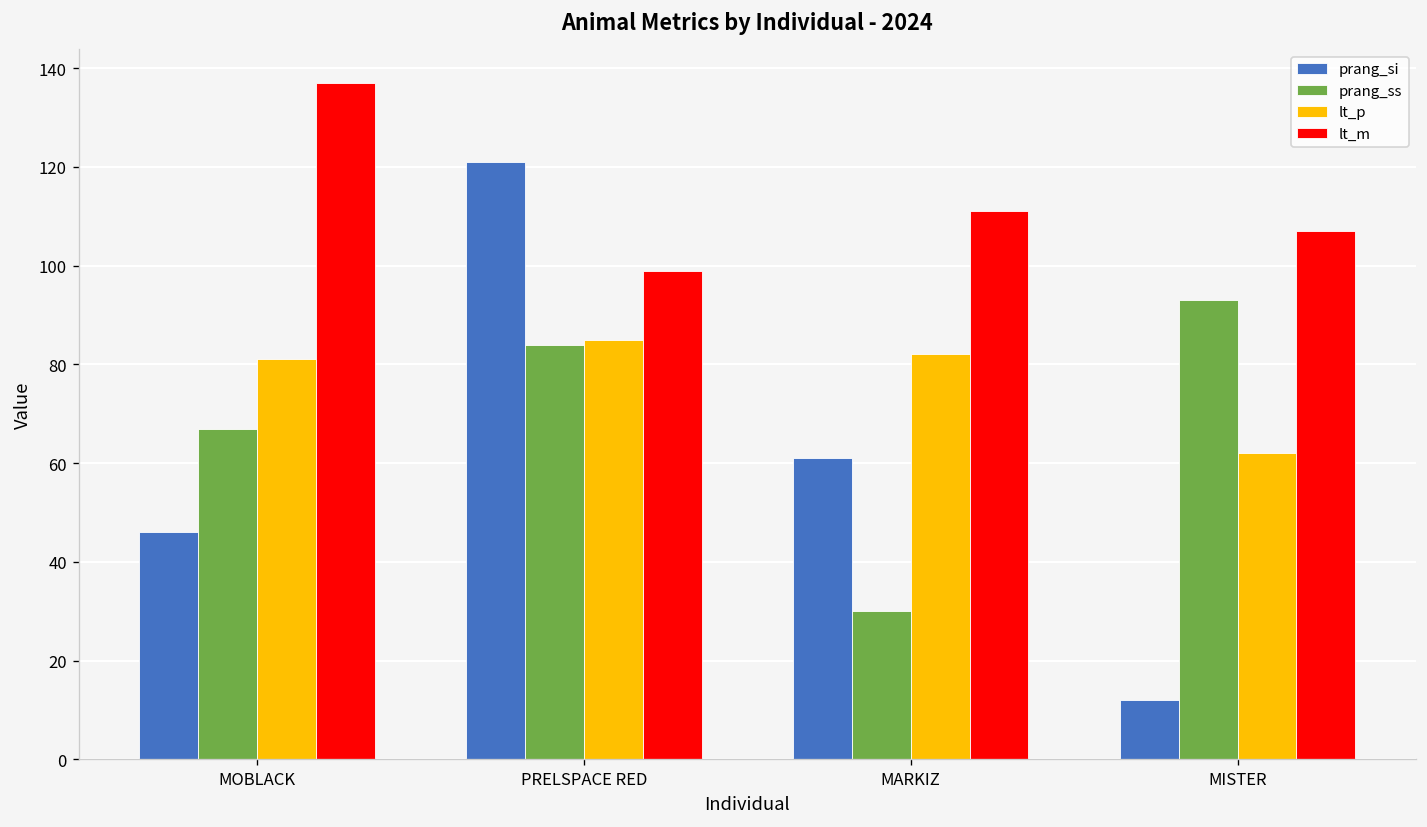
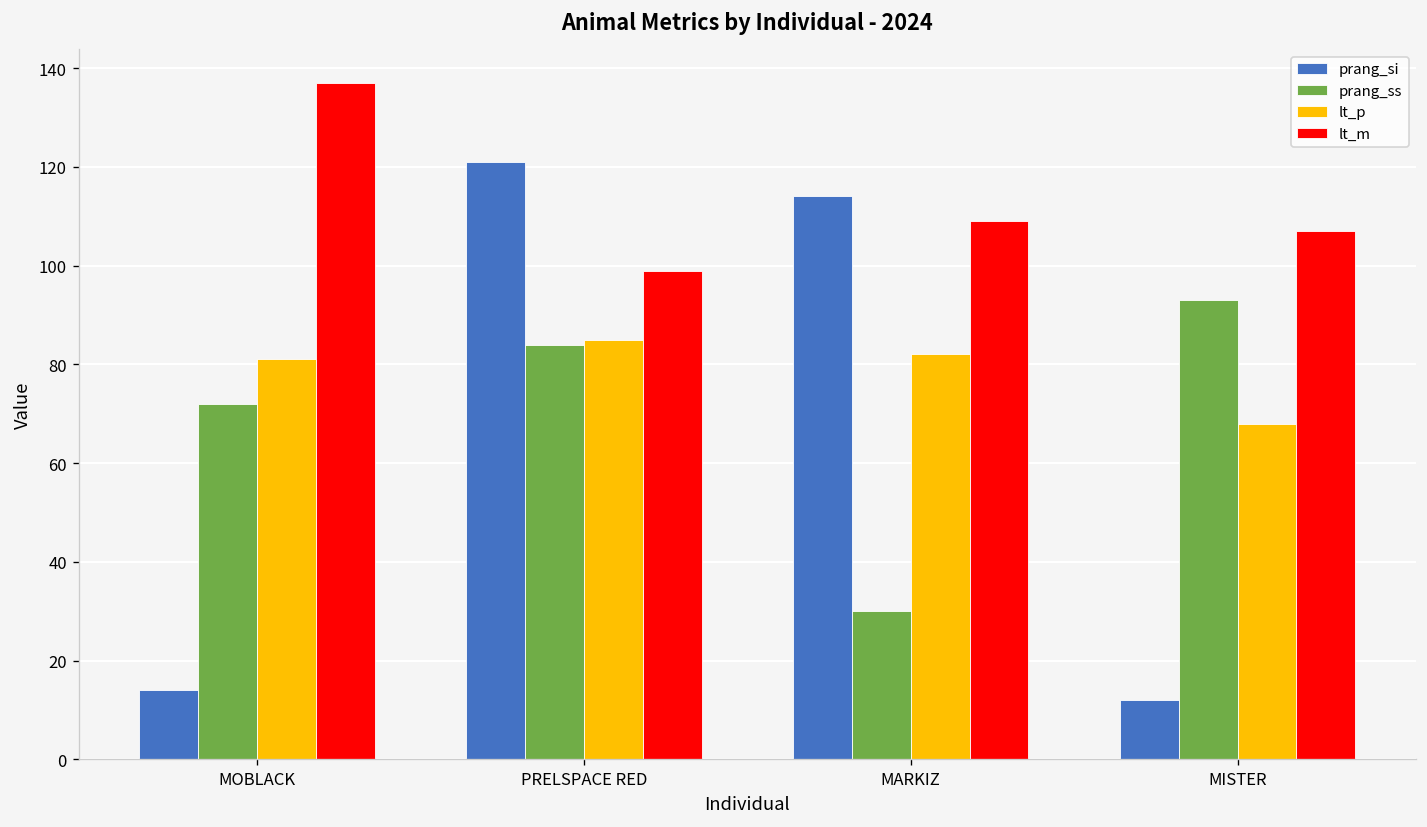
  {
    "prang_si": {
-     "MOBLACK": 46,
+     "MOBLACK": 14,
      "PRELSPACE RED": 121,
-     "MARKIZ": 61,
+     "MARKIZ": 114,
      "MISTER": 12
    },
    "prang_ss": {
-     "MOBLACK": 67,
+     "MOBLACK": 72,
      "PRELSPACE RED": 84,
      "MARKIZ": 30,
      "MISTER": 93
    },
    "lt_p": {
      "MOBLACK": 81,
      "PRELSPACE RED": 85,
      "MARKIZ": 82,
-     "MISTER": 62
+     "MISTER": 68
    },
    "lt_m": {
      "MOBLACK": 137,
      "PRELSPACE RED": 99,
-     "MARKIZ": 111,
+     "MARKIZ": 109,
      "MISTER": 107
    }
  }
